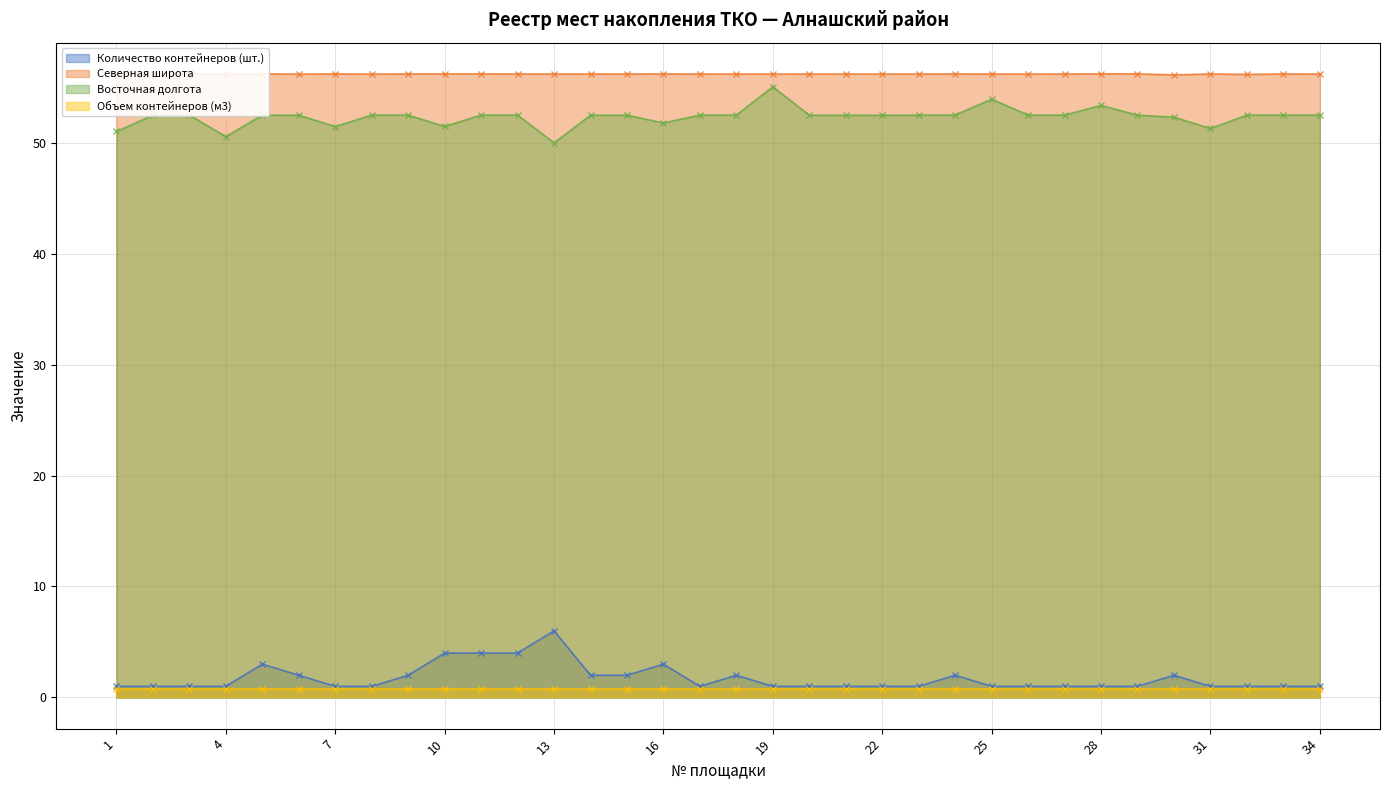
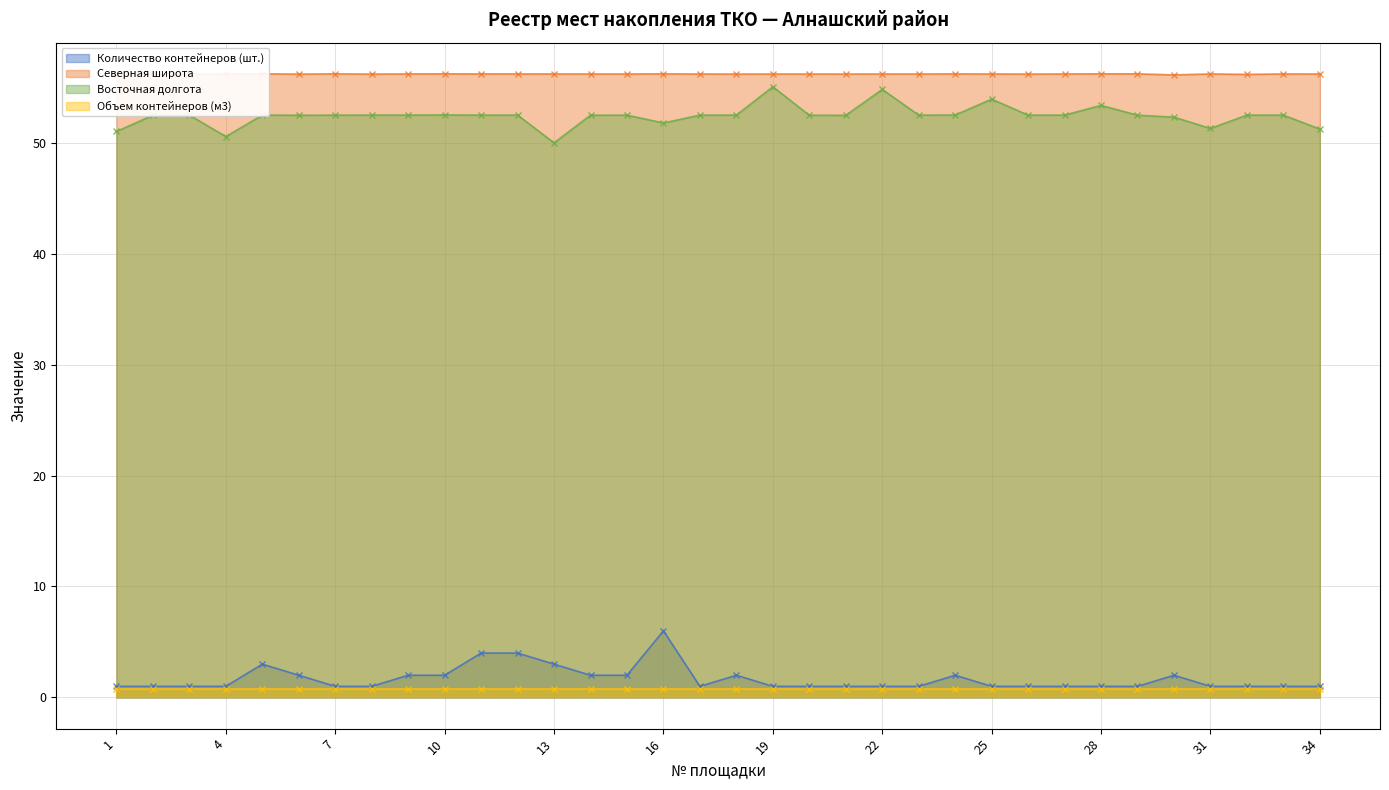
  {
    "Количество контейнеров (шт.)": {
      "1": 1,
      "4": 1,
      "7": 1,
-     "10": 4,
-     "13": 6,
-     "16": 3,
+     "10": 2,
+     "13": 3,
+     "16": 6,
      "19": 1,
      "22": 1,
      "25": 1,
      "28": 1,
      "31": 1,
      "34": 1
    },
    "Восточная долгота": {
      "1": 51.0,
      "4": 50.5,
-     "7": 51.5,
-     "10": 51.5,
+     "7": 52.5,
+     "10": 52.5,
      "13": 50.0,
      "16": 51.8,
      "19": 55.0,
-     "22": 52.5,
+     "22": 54.8,
      "25": 53.9,
      "28": 53.4,
      "31": 51.3,
-     "34": 52.5
+     "34": 51.2
    }
  }
